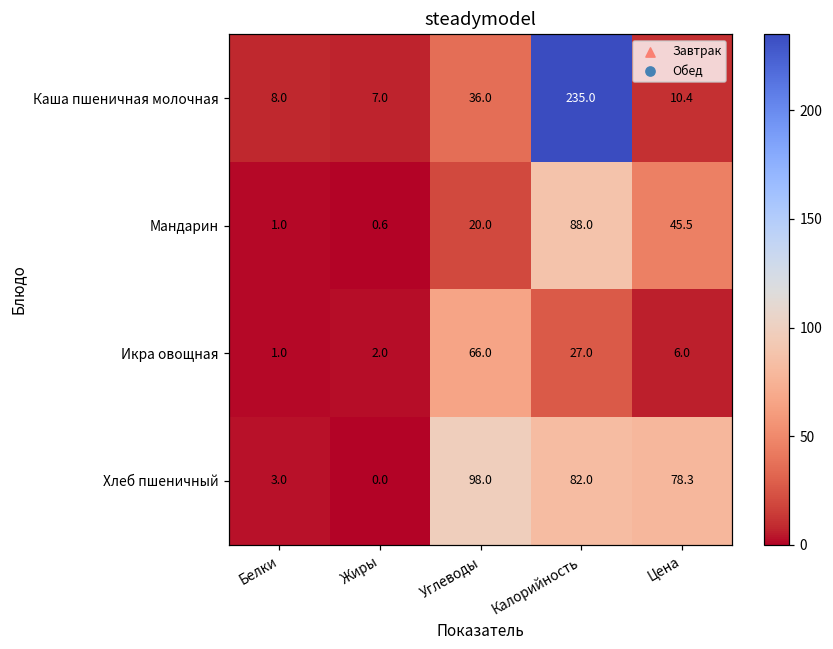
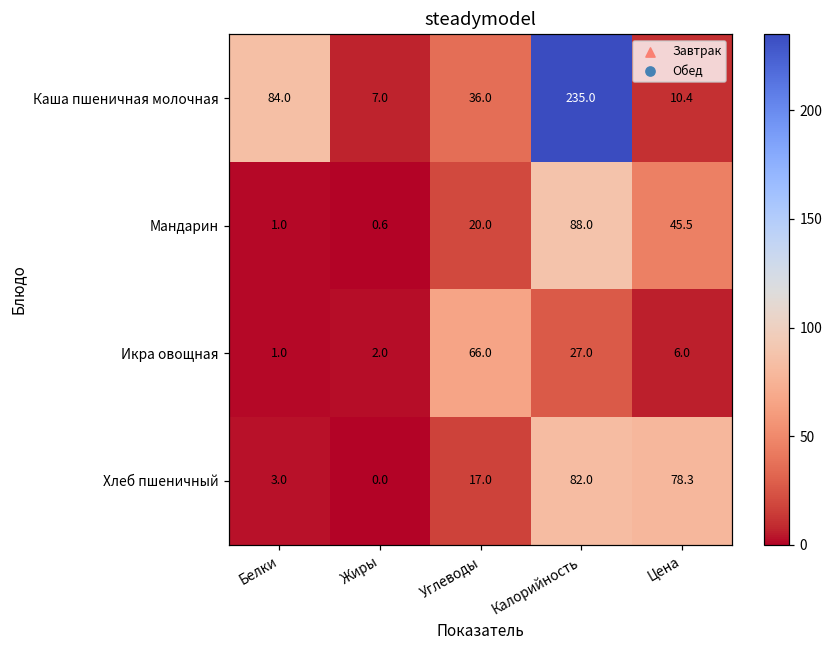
  {
    "Каша пшеничная молочная": {
-     "Белки": 8.0,
+     "Белки": 84.0,
      "Жиры": 7.0,
      "Углеводы": 36.0,
      "Калорийность": 235.0,
      "Цена": 10.4
    },
    "Мандарин": {
      "Белки": 1.0,
      "Жиры": 0.6,
      "Углеводы": 20.0,
      "Калорийность": 88.0,
      "Цена": 45.5
    },
    "Икра овощная": {
      "Белки": 1.0,
      "Жиры": 2.0,
      "Углеводы": 66.0,
      "Калорийность": 27.0,
      "Цена": 6.0
    },
    "Хлеб пшеничный": {
      "Белки": 3.0,
      "Жиры": 0.0,
-     "Углеводы": 98.0,
+     "Углеводы": 17.0,
      "Калорийность": 82.0,
      "Цена": 78.3
    }
  }
